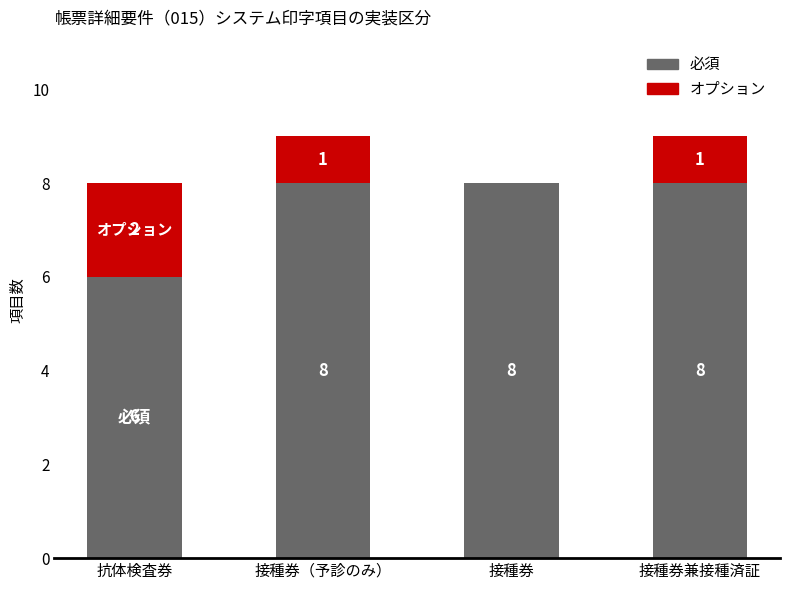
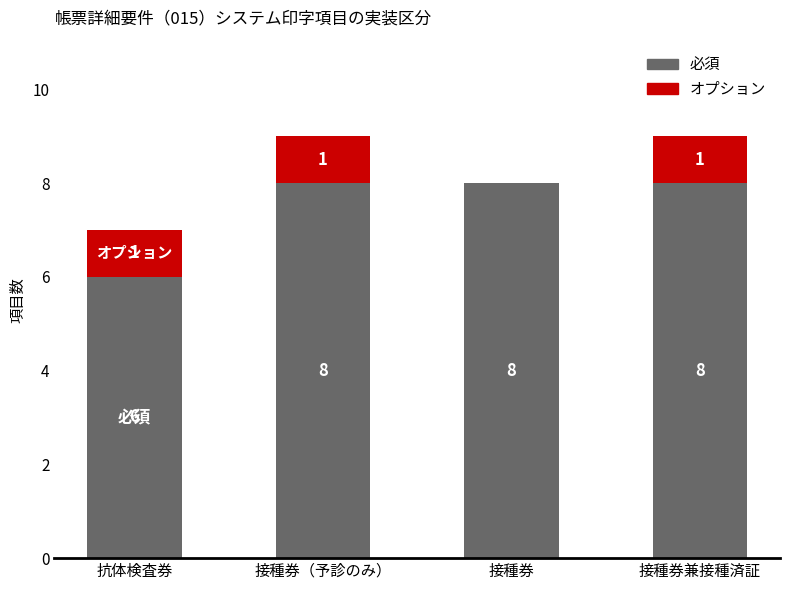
  {
    "必須": {
      "接種券（予診のみ）": 8,
      "接種券": 8,
      "接種券兼接種済証": 8
    },
    "オプション": {
-     "抗体検査券": 2,
+     "抗体検査券": 1,
      "接種券（予診のみ）": 1,
      "接種券兼接種済証": 1
    }
  }
